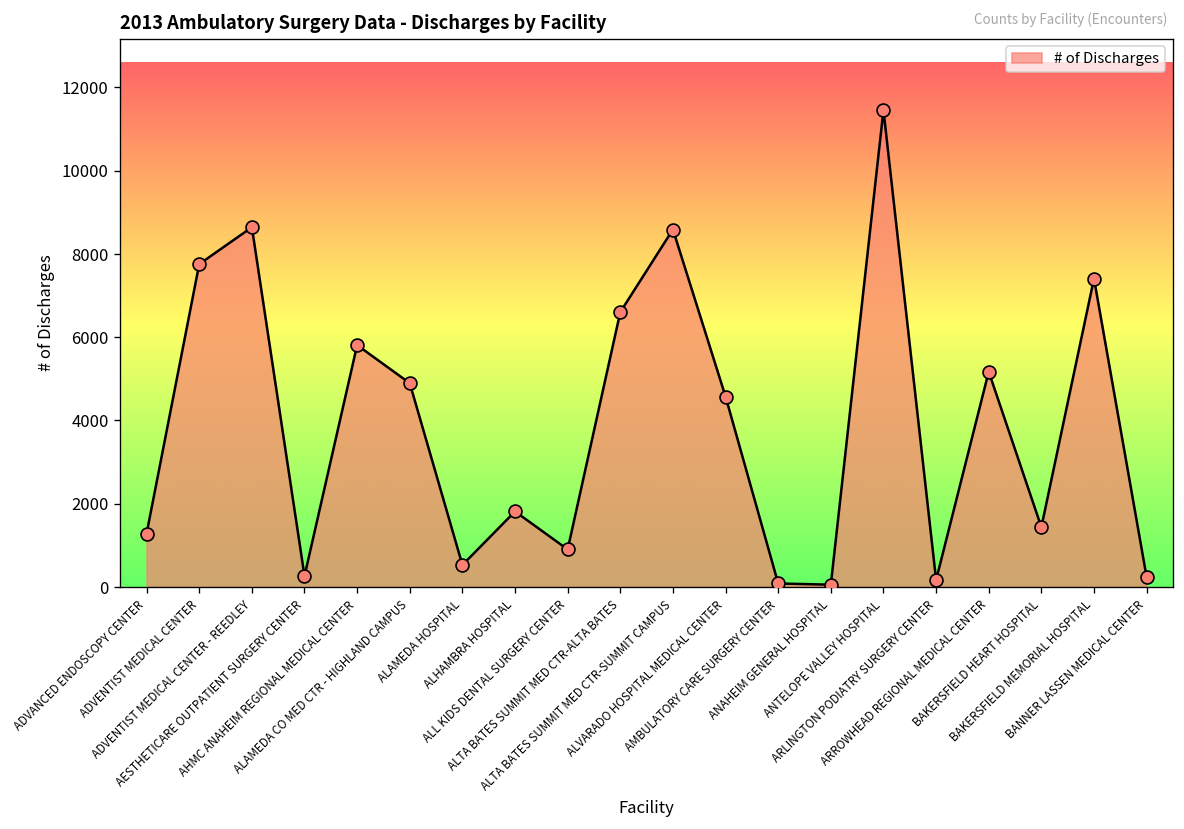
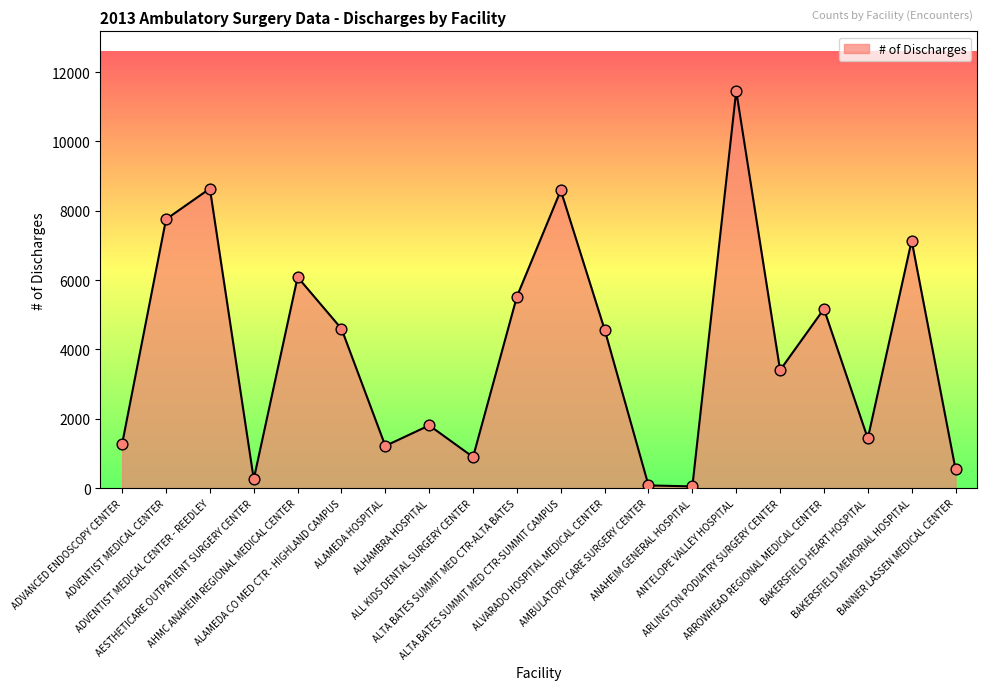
  {
    "ADVANCED ENDOSCOPY CENTER": 1300,
    "ADVENTIST MEDICAL CENTER": 7800,
    "ADVENTIST MEDICAL CENTER - REEDLEY": 8600,
    "AESTHETICARE OUTPATIENT SURGERY CENTER": 300,
-   "AHMC ANAHEIM REGIONAL MEDICAL CENTER": 5800,
-   "ALAMEDA CO MED CTR - HIGHLAND CAMPUS": 4900,
-   "ALAMEDA HOSPITAL": 500,
+   "AHMC ANAHEIM REGIONAL MEDICAL CENTER": 6100,
+   "ALAMEDA CO MED CTR - HIGHLAND CAMPUS": 4600,
+   "ALAMEDA HOSPITAL": 1200,
    "ALHAMBRA HOSPITAL": 1800,
    "ALL KIDS DENTAL SURGERY CENTER": 900,
-   "ALTA BATES SUMMIT MED CTR-ALTA BATES": 6600,
+   "ALTA BATES SUMMIT MED CTR-ALTA BATES": 5500,
    "ALTA BATES SUMMIT MED CTR-SUMMIT CAMPUS": 8600,
    "ALVARADO HOSPITAL MEDICAL CENTER": 4600,
    "AMBULATORY CARE SURGERY CENTER": 100,
    "ANAHEIM GENERAL HOSPITAL": 100,
    "ANTELOPE VALLEY HOSPITAL": 11500,
-   "ARLINGTON PODIATRY SURGERY CENTER": 200,
+   "ARLINGTON PODIATRY SURGERY CENTER": 3400,
    "ARROWHEAD REGIONAL MEDICAL CENTER": 5200,
    "BAKERSFIELD HEART HOSPITAL": 1400,
-   "BAKERSFIELD MEMORIAL HOSPITAL": 7400,
-   "BANNER LASSEN MEDICAL CENTER": 200
+   "BAKERSFIELD MEMORIAL HOSPITAL": 7100,
+   "BANNER LASSEN MEDICAL CENTER": 500
  }
